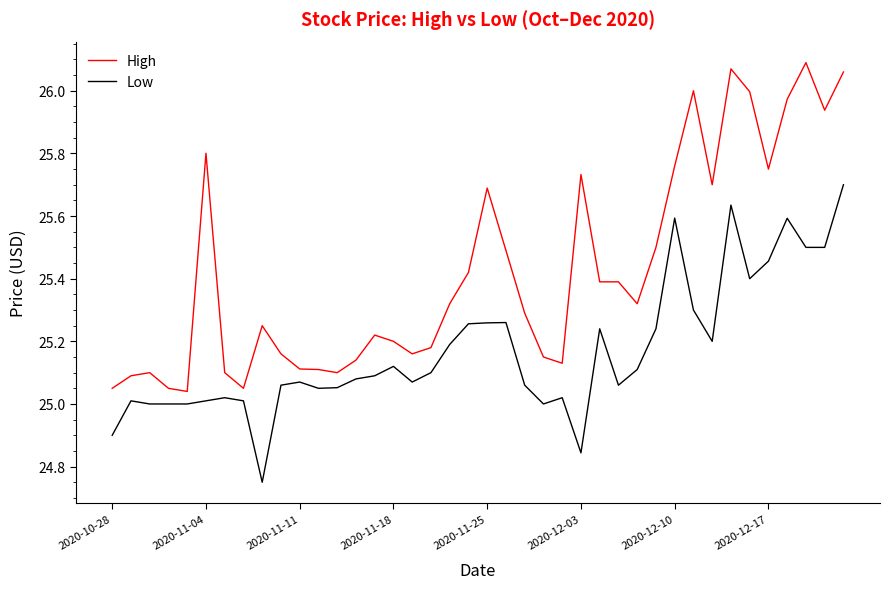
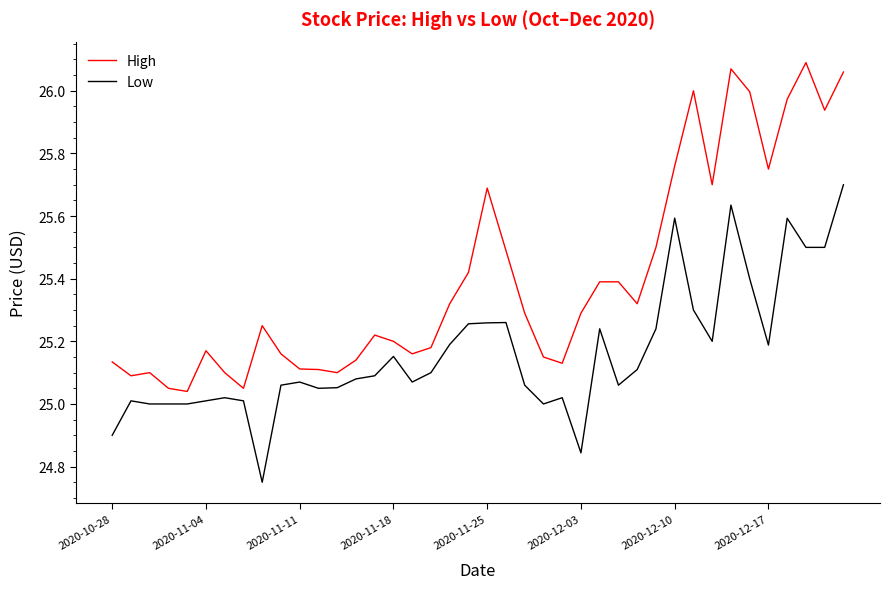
  {
    "High": {
-     "2020-10-28": 25.05,
-     "2020-11-04": 25.80,
+     "2020-10-28": 25.13,
+     "2020-11-04": 25.17,
      "2020-11-11": 25.11,
      "2020-11-18": 25.20,
      "2020-11-25": 25.69,
-     "2020-12-03": 25.73,
+     "2020-12-03": 25.29,
      "2020-12-10": 25.76,
      "2020-12-17": 25.75
    },
    "Low": {
      "2020-10-28": 24.90,
      "2020-11-04": 25.01,
      "2020-11-11": 25.07,
-     "2020-11-18": 25.12,
+     "2020-11-18": 25.15,
      "2020-11-25": 25.26,
      "2020-12-03": 24.84,
      "2020-12-10": 25.59,
-     "2020-12-17": 25.46
+     "2020-12-17": 25.19
    }
  }
